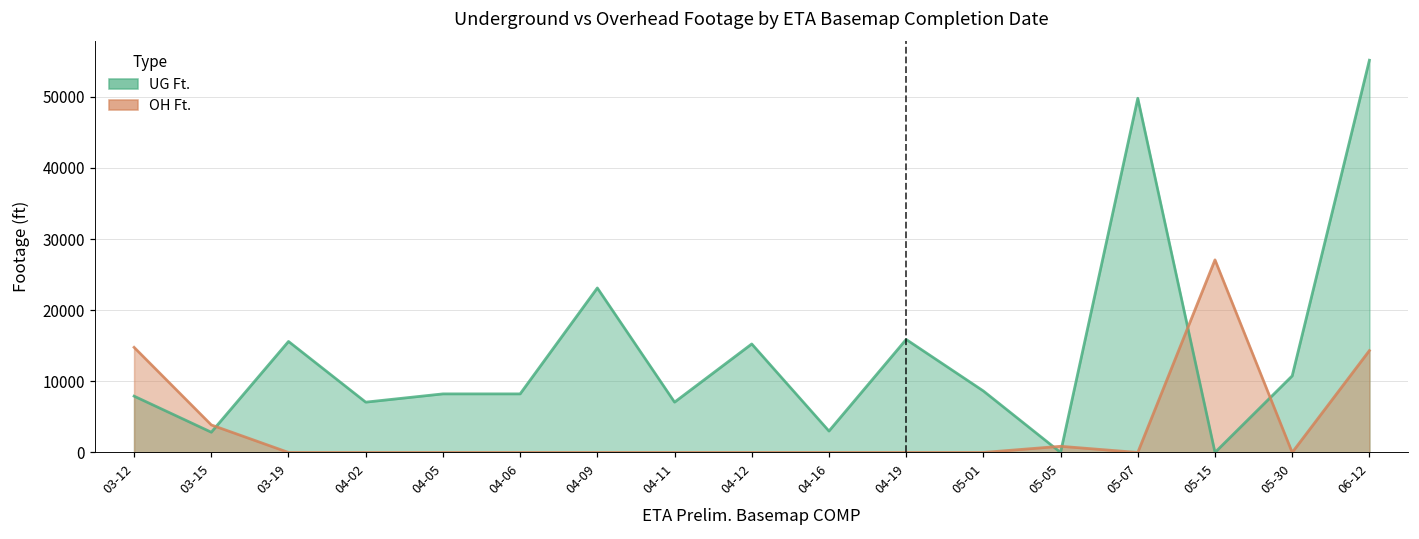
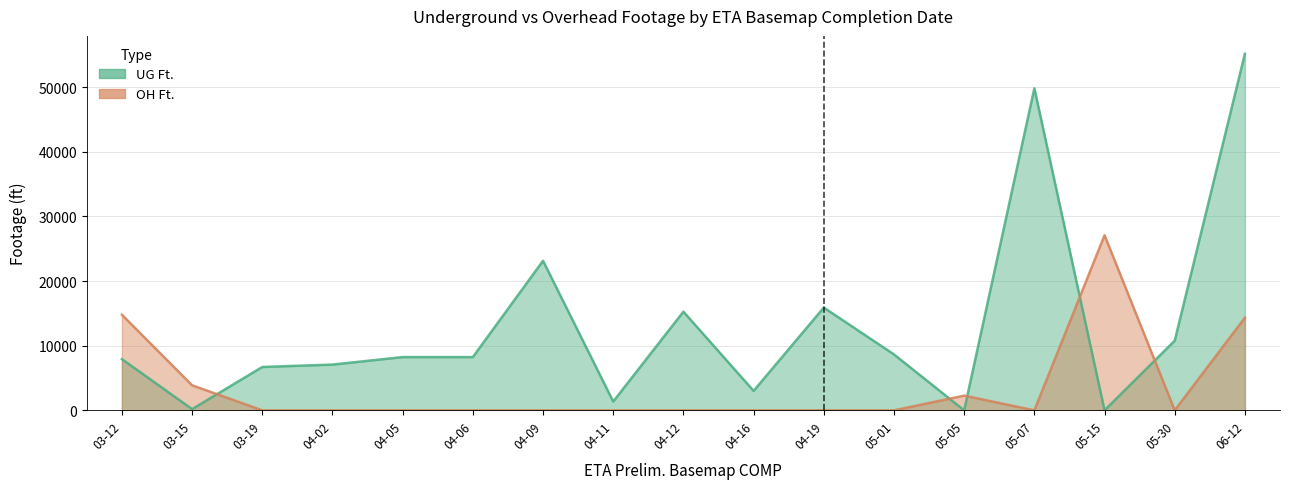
  {
    "UG Ft.": {
      "03-12": 8000,
-     "03-15": 3000,
-     "03-19": 16000,
+     "03-15": 0,
+     "03-19": 7000,
      "04-02": 7000,
      "04-05": 8000,
      "04-06": 8000,
      "04-09": 23000,
-     "04-11": 7000,
+     "04-11": 1000,
      "04-12": 15000,
      "04-16": 3000,
      "04-19": 16000,
      "05-01": 9000,
      "05-05": 0,
      "05-07": 50000,
      "05-15": 0,
      "05-30": 11000,
      "06-12": 55000
    },
    "OH Ft.": {
      "03-12": 15000,
      "03-15": 4000,
      "03-19": 0,
      "04-02": 0,
      "04-05": 0,
      "04-06": 0,
      "04-09": 0,
      "04-11": 0,
      "04-12": 0,
      "04-16": 0,
      "04-19": 0,
      "05-01": 0,
-     "05-05": 1000,
+     "05-05": 2000,
      "05-07": 0,
      "05-15": 27000,
      "05-30": 0,
      "06-12": 14000
    }
  }
